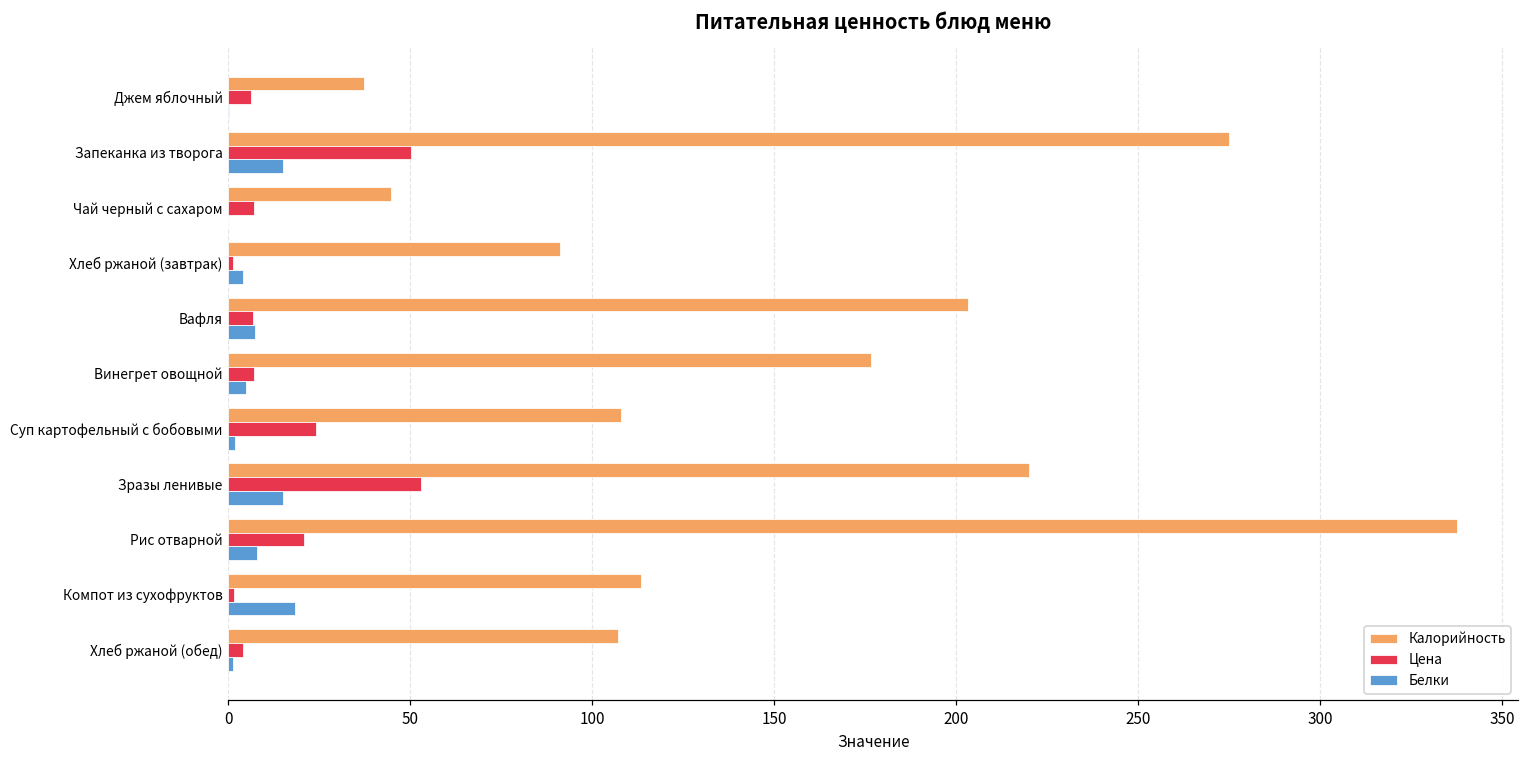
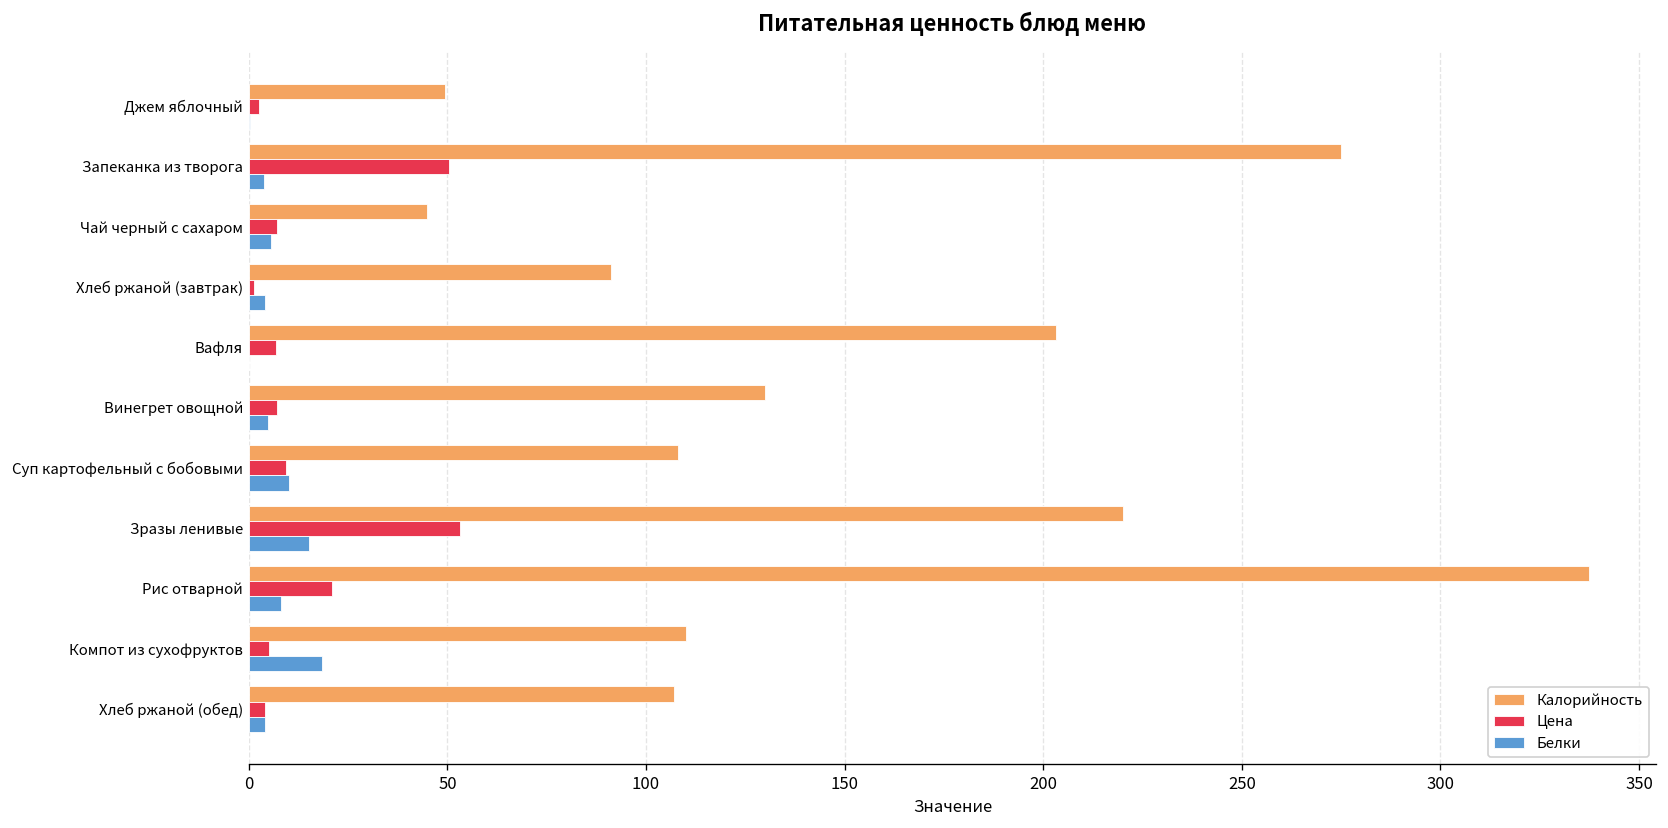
  {
    "Калорийность": {
-     "Джем яблочный": 37,
+     "Джем яблочный": 49,
      "Запеканка из творога": 275,
      "Чай черный с сахаром": 45,
      "Хлеб ржаной (завтрак)": 91,
      "Вафля": 203,
-     "Винегрет овощной": 177,
+     "Винегрет овощной": 130,
      "Суп картофельный с бобовыми": 108,
      "Зразы ленивые": 220,
      "Рис отварной": 337,
-     "Компот из сухофруктов": 114,
+     "Компот из сухофруктов": 110,
      "Хлеб ржаной (обед)": 107
    },
    "Цена": {
-     "Джем яблочный": 6,
+     "Джем яблочный": 3,
      "Запеканка из творога": 50,
      "Чай черный с сахаром": 7,
      "Хлеб ржаной (завтрак)": 1,
      "Вафля": 7,
      "Винегрет овощной": 7,
-     "Суп картофельный с бобовыми": 24,
+     "Суп картофельный с бобовыми": 9,
      "Зразы ленивые": 53,
      "Рис отварной": 21,
-     "Компот из сухофруктов": 2,
+     "Компот из сухофруктов": 5,
      "Хлеб ржаной (обед)": 4
    },
    "Белки": {
-     "Запеканка из творога": 15,
-     "Чай черный с сахаром": 0,
+     "Запеканка из творога": 4,
+     "Чай черный с сахаром": 6,
      "Хлеб ржаной (завтрак)": 4,
-     "Вафля": 7,
+     "Вафля": 0,
      "Винегрет овощной": 5,
-     "Суп картофельный с бобовыми": 2,
+     "Суп картофельный с бобовыми": 10,
      "Зразы ленивые": 15,
      "Рис отварной": 8,
      "Компот из сухофруктов": 18,
-     "Хлеб ржаной (обед)": 1
+     "Хлеб ржаной (обед)": 4
    }
  }
